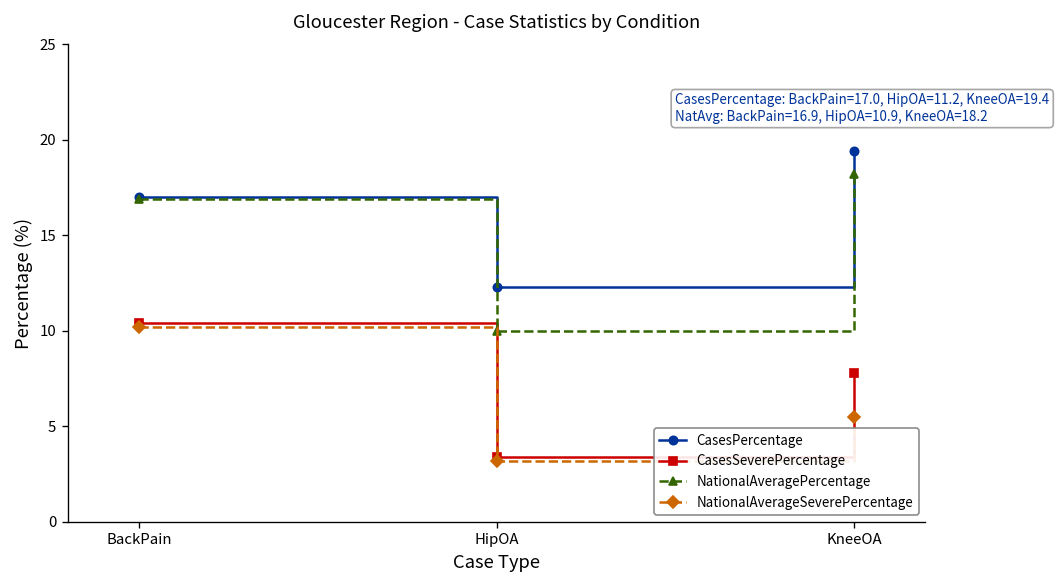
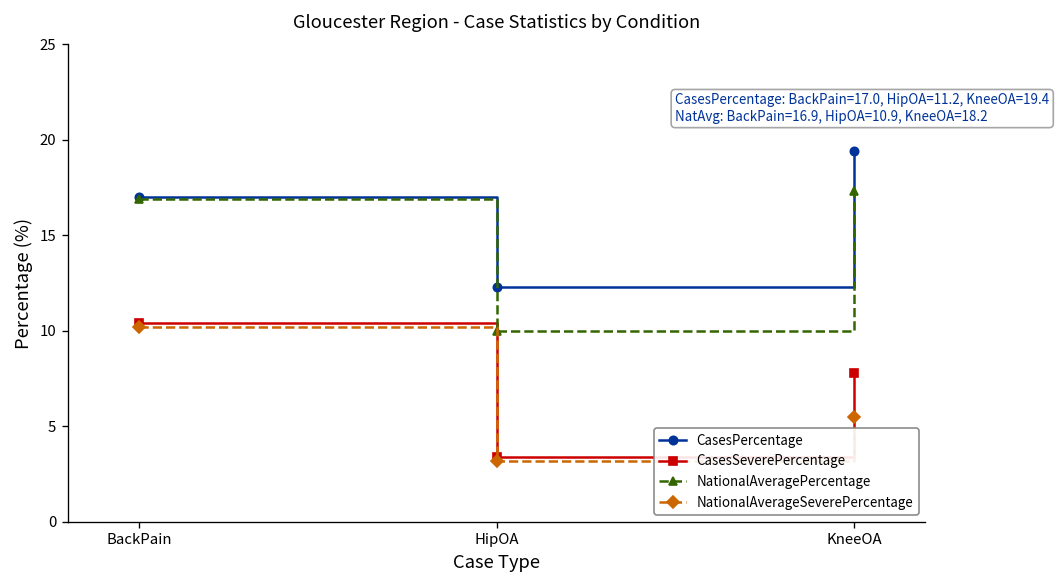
  {
    "CasesPercentage": {
      "HipOA": 12.3
    },
    "CasesSeverePercentage": {
      "BackPain": 10.4,
      "HipOA": 3.4,
      "KneeOA": 7.8
    },
    "NationalAveragePercentage": {
      "HipOA": 10.0,
-     "KneeOA": 18.2
+     "KneeOA": 17.3
    },
    "NationalAverageSeverePercentage": {
      "BackPain": 10.2,
      "HipOA": 3.2,
      "KneeOA": 5.5
    }
  }
